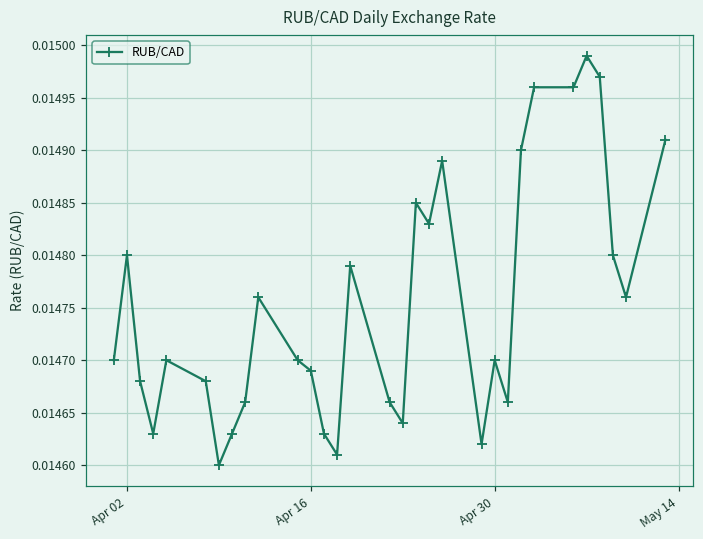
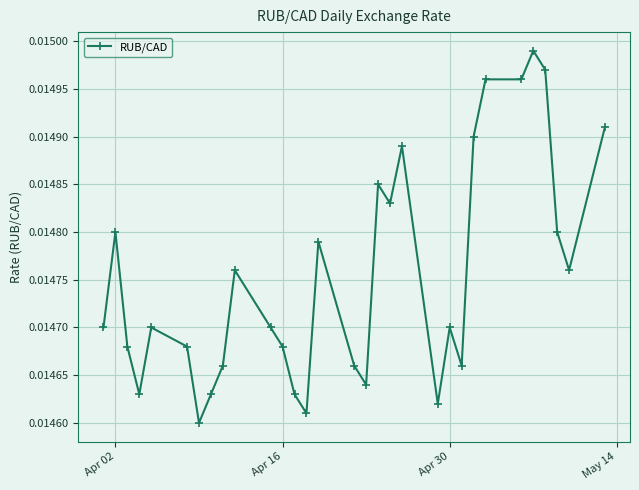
  {
    "Apr 02": 0.01480,
-   "Apr 16": 0.01469,
+   "Apr 16": 0.01468,
    "Apr 30": 0.01470
  }
